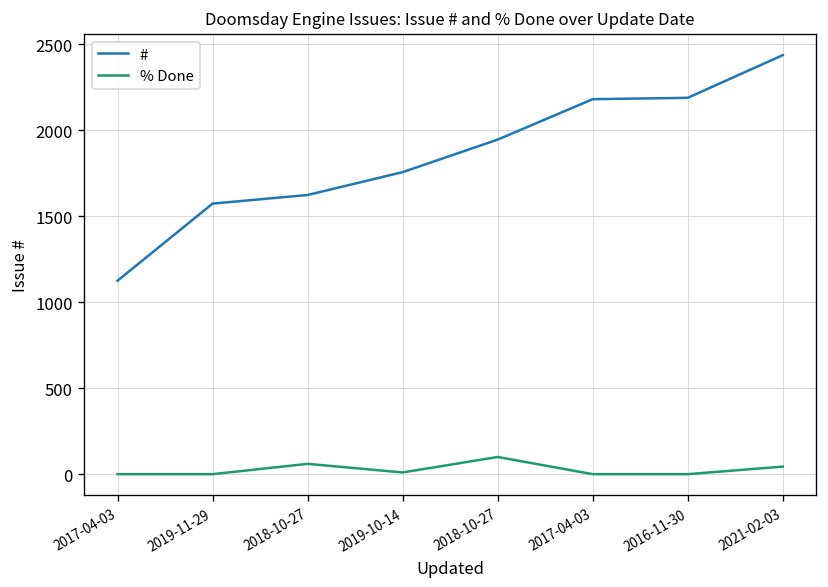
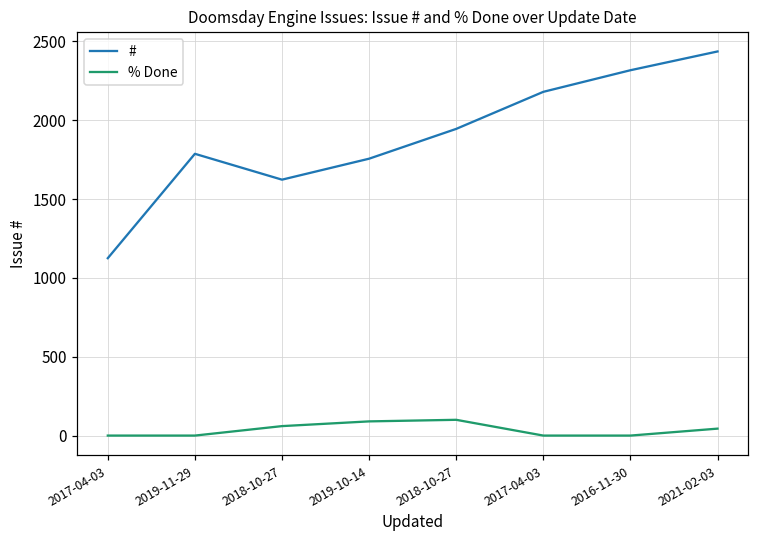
  {
    "#": {
-     "2019-11-29": 1570,
+     "2019-11-29": 1790,
      "2019-10-14": 1760,
-     "2016-11-30": 2190,
+     "2016-11-30": 2320,
      "2021-02-03": 2440
    },
    "% Done": {
      "2019-11-29": 0,
-     "2019-10-14": 10,
+     "2019-10-14": 90,
      "2016-11-30": 0,
      "2021-02-03": 40
    }
  }
